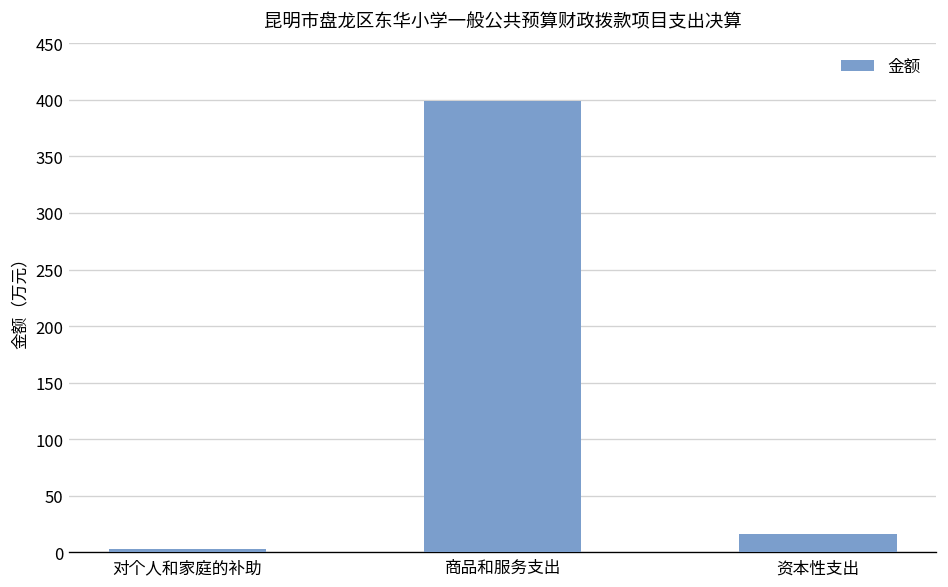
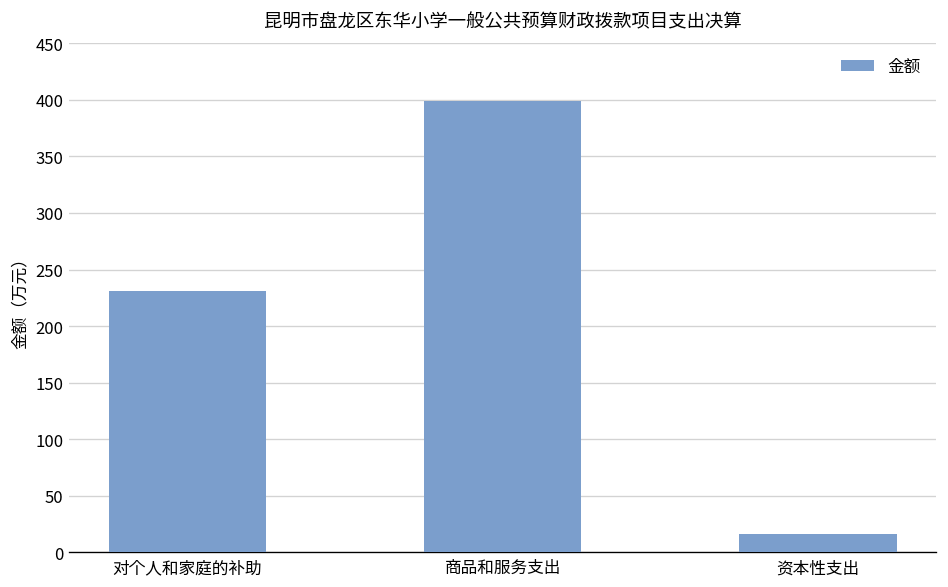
  {
-   "对个人和家庭的补助": 0,
+   "对个人和家庭的补助": 230,
    "商品和服务支出": 400,
    "资本性支出": 20
  }
